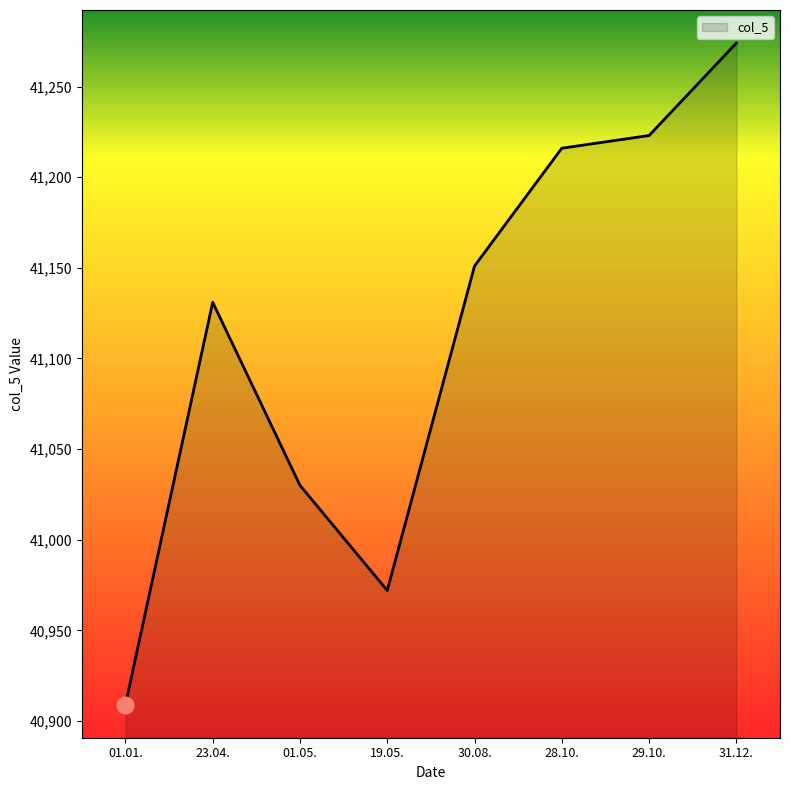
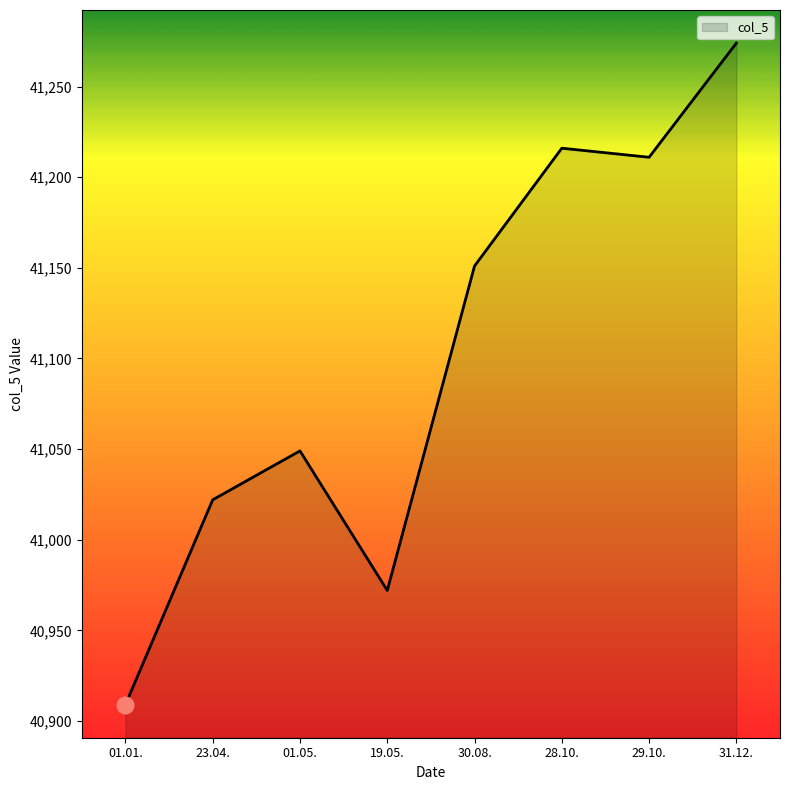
  {
    "col_5": {
-     "23.04.": "41,131",
-     "01.05.": "41,030",
+     "23.04.": "41,022",
+     "01.05.": "41,049",
      "19.05.": "40,972",
      "30.08.": "41,151",
      "28.10.": "41,216",
-     "29.10.": "41,223",
+     "29.10.": "41,211",
      "31.12.": "41,274"
    }
  }
